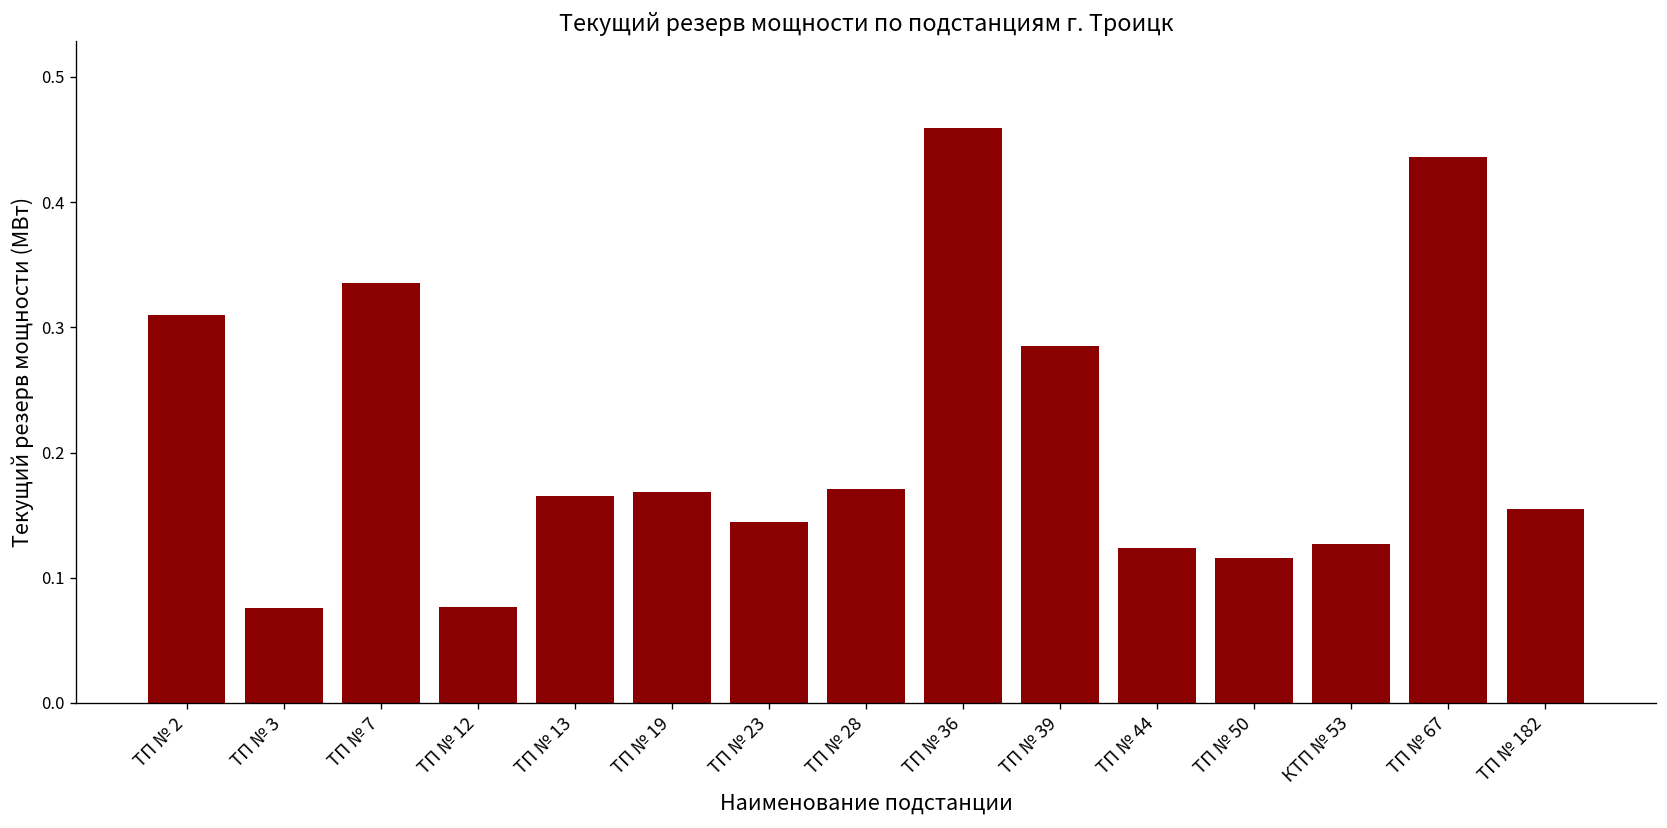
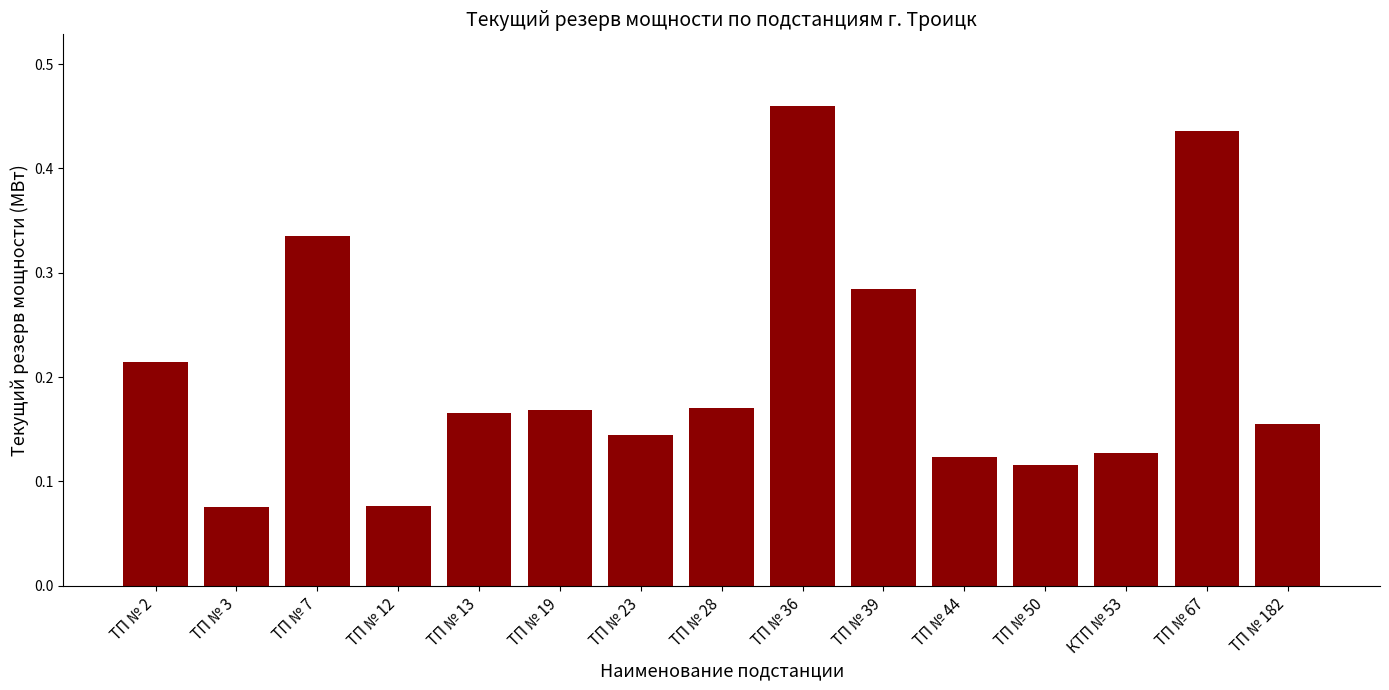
  {
-   "ТП № 2": 0.310,
+   "ТП № 2": 0.215,
    "ТП № 3": 0.076,
    "ТП № 7": 0.336,
    "ТП № 12": 0.077,
    "ТП № 13": 0.165,
    "ТП № 19": 0.169,
    "ТП № 23": 0.145,
    "ТП № 28": 0.171,
    "ТП № 36": 0.460,
    "ТП № 39": 0.285,
    "ТП № 44": 0.124,
    "ТП № 50": 0.116,
    "КТП № 53": 0.127,
    "ТП № 67": 0.436,
    "ТП № 182": 0.155
  }
